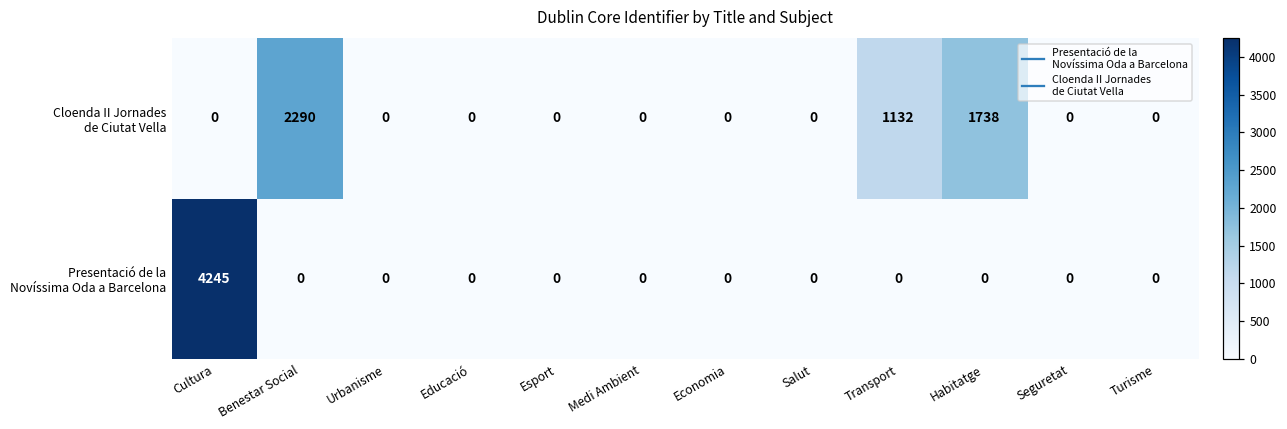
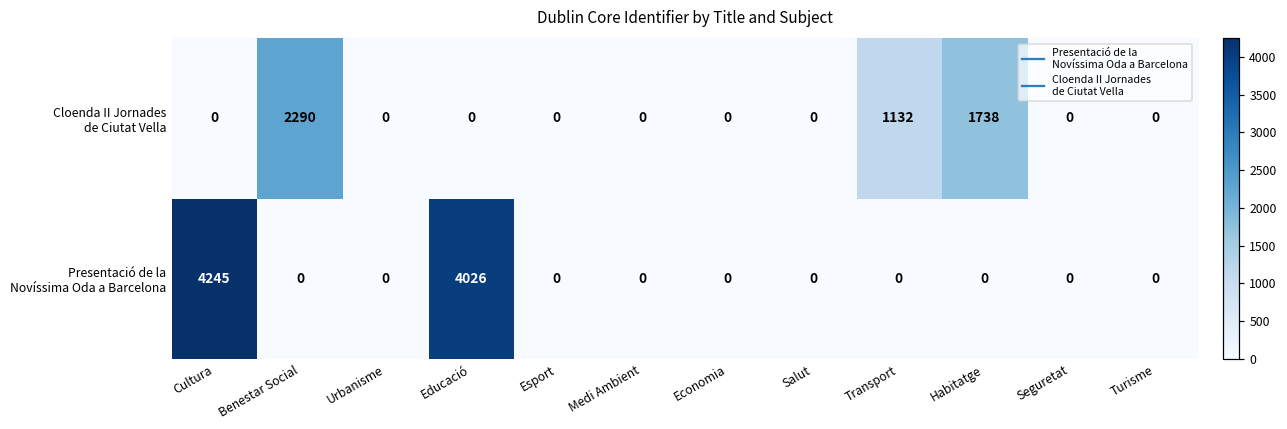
  {
    "Cloenda II Jornades de Ciutat Vella": {
      "Cultura": 0,
      "Benestar Social": 2290,
      "Urbanisme": 0,
      "Educació": 0,
      "Esport": 0,
      "Medi Ambient": 0,
      "Economia": 0,
      "Salut": 0,
      "Transport": 1132,
      "Habitatge": 1738,
      "Seguretat": 0,
      "Turisme": 0
    },
    "Presentació de la Novíssima Oda a Barcelona": {
      "Cultura": 4245,
      "Benestar Social": 0,
      "Urbanisme": 0,
-     "Educació": 0,
+     "Educació": 4026,
      "Esport": 0,
      "Medi Ambient": 0,
      "Economia": 0,
      "Salut": 0,
      "Transport": 0,
      "Habitatge": 0,
      "Seguretat": 0,
      "Turisme": 0
    }
  }
